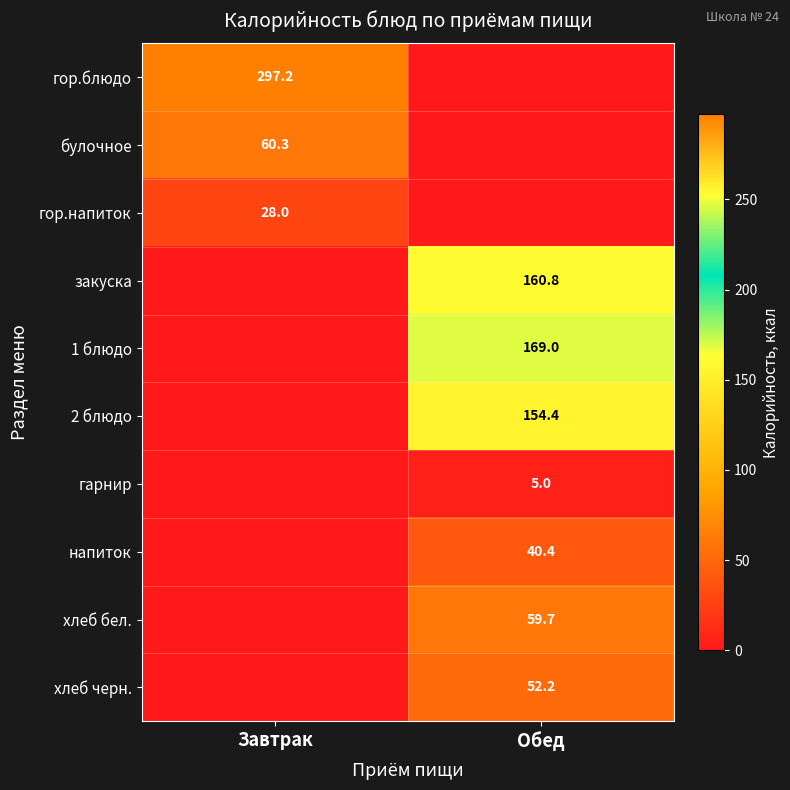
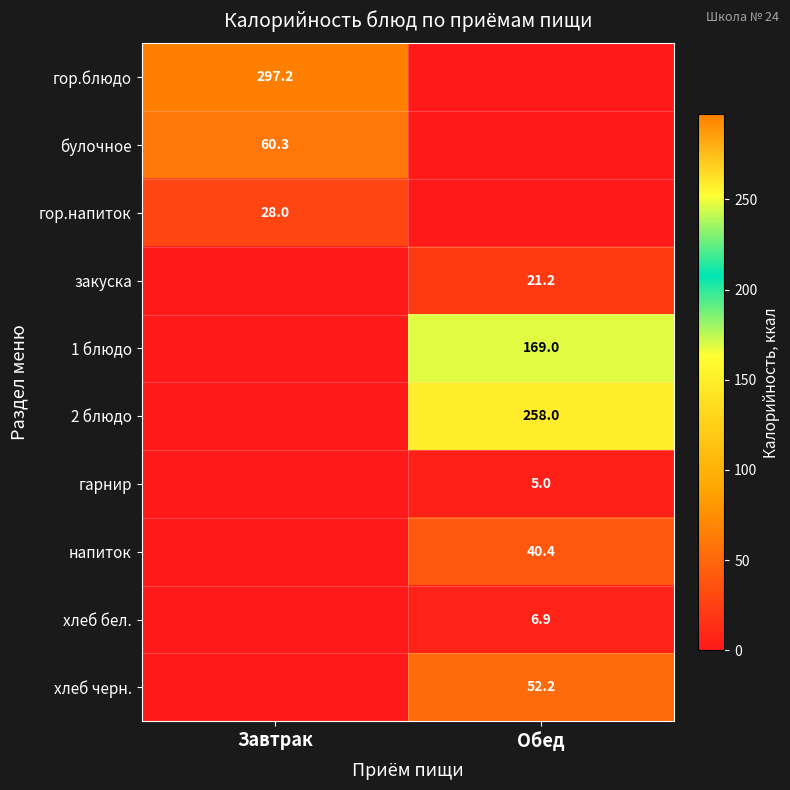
  {
    "гор.блюдо": {
      "Завтрак": 297.2
    },
    "булочное": {
      "Завтрак": 60.3
    },
    "гор.напиток": {
      "Завтрак": 28.0
    },
    "закуска": {
-     "Обед": 160.8
+     "Обед": 21.2
    },
    "1 блюдо": {
      "Обед": 169.0
    },
    "2 блюдо": {
-     "Обед": 154.4
+     "Обед": 258.0
    },
    "гарнир": {
      "Обед": 5.0
    },
    "напиток": {
      "Обед": 40.4
    },
    "хлеб бел.": {
-     "Обед": 59.7
+     "Обед": 6.9
    },
    "хлеб черн.": {
      "Обед": 52.2
    }
  }
